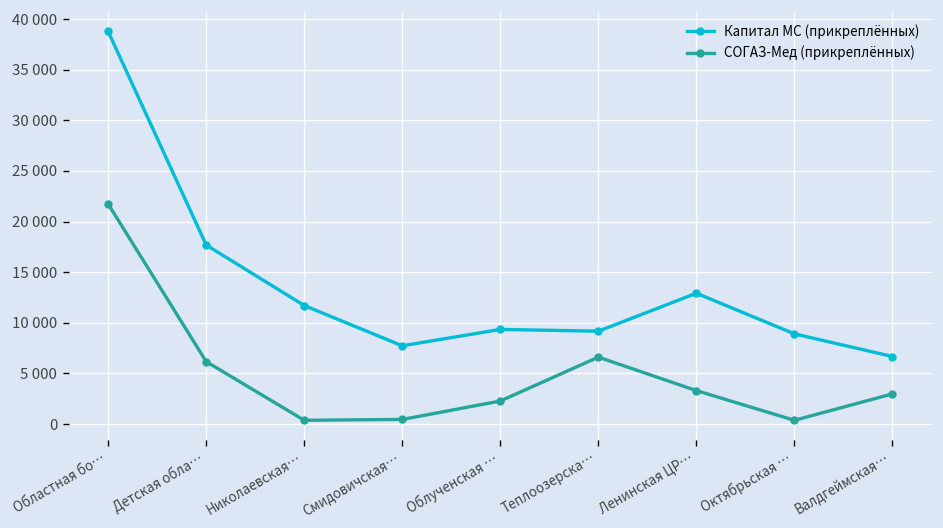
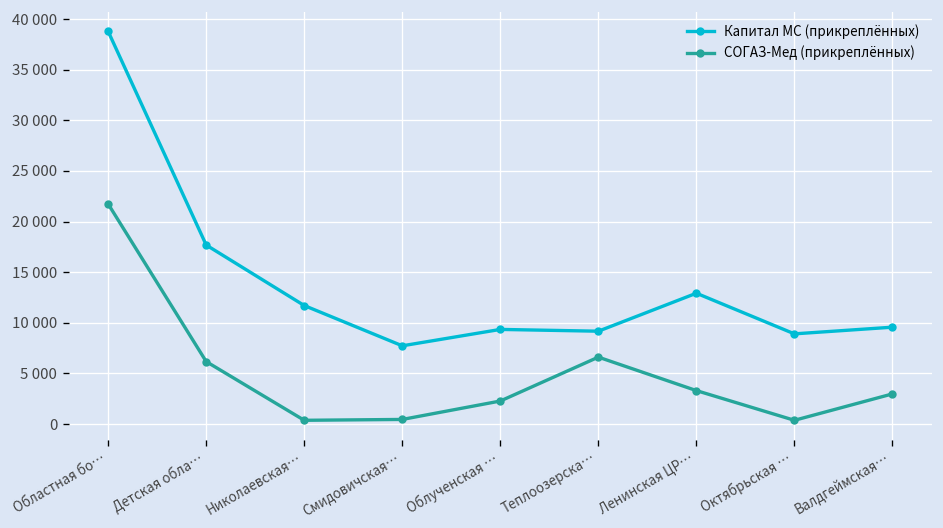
  {
    "Капитал МС (прикреплённых)": {
      "Областная бо…": 39000,
      "Детская обла…": 18000,
      "Николаевская…": 12000,
      "Смидовичская…": 8000,
      "Облученская …": 9000,
      "Теплоозерска…": 9000,
      "Ленинская ЦР…": 13000,
      "Октябрьская …": 9000,
-     "Валдгеймская…": 7000
+     "Валдгеймская…": 10000
    },
    "СОГАЗ-Мед (прикреплённых)": {
      "Областная бо…": 22000,
      "Детская обла…": 6000,
      "Николаевская…": 0,
      "Смидовичская…": 0,
      "Облученская …": 2000,
      "Теплоозерска…": 7000,
      "Ленинская ЦР…": 3000,
      "Октябрьская …": 0,
      "Валдгеймская…": 3000
    }
  }
